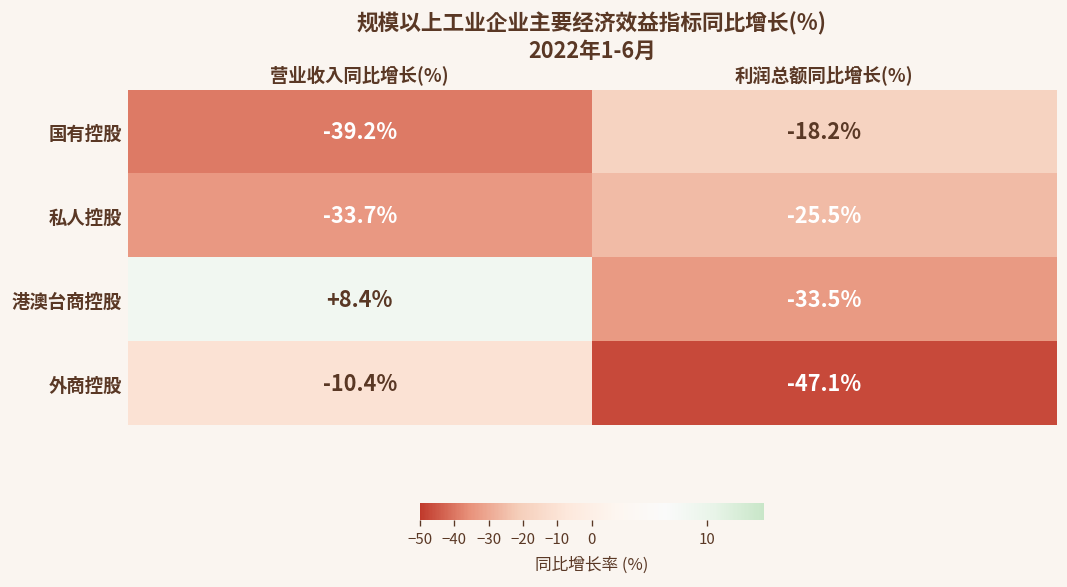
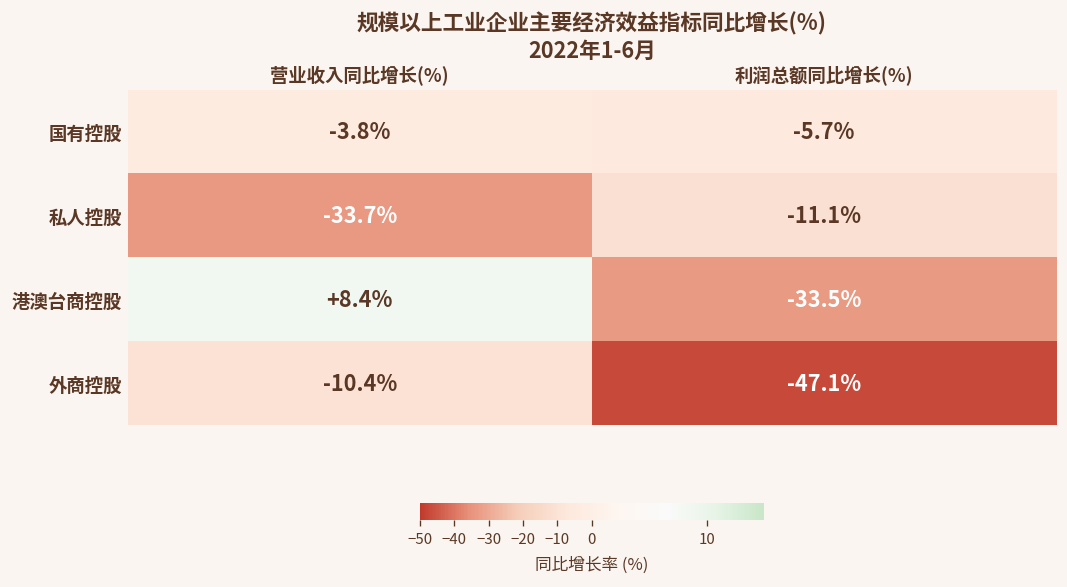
  {
    "国有控股": {
-     "营业收入同比增长(%)": "-39.2%",
-     "利润总额同比增长(%)": "-18.2%"
+     "营业收入同比增长(%)": "-3.8%",
+     "利润总额同比增长(%)": "-5.7%"
    },
    "私人控股": {
      "营业收入同比增长(%)": "-33.7%",
-     "利润总额同比增长(%)": "-25.5%"
+     "利润总额同比增长(%)": "-11.1%"
    },
    "港澳台商控股": {
      "营业收入同比增长(%)": "+8.4%",
      "利润总额同比增长(%)": "-33.5%"
    },
    "外商控股": {
      "营业收入同比增长(%)": "-10.4%",
      "利润总额同比增长(%)": "-47.1%"
    }
  }
